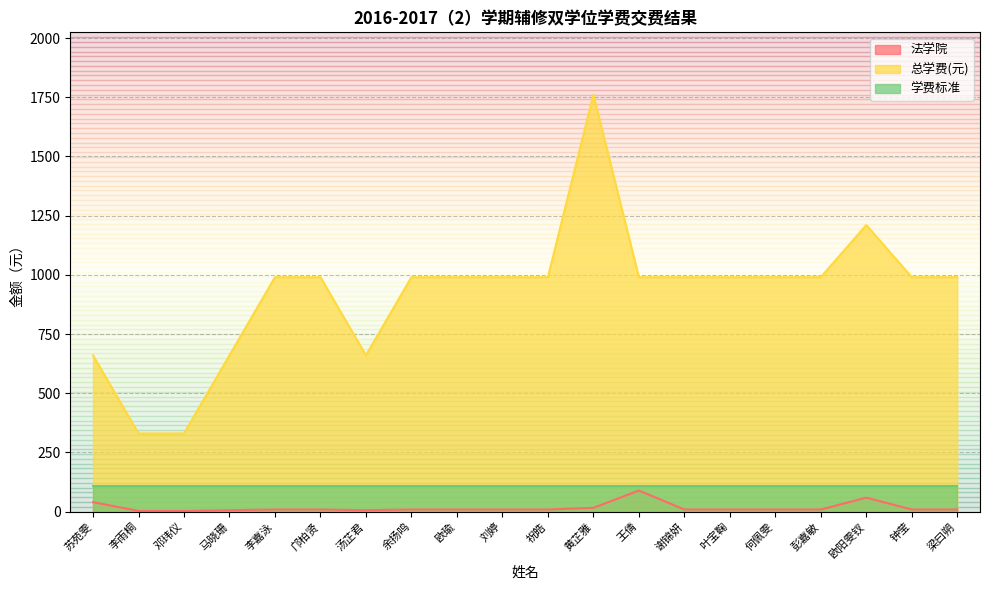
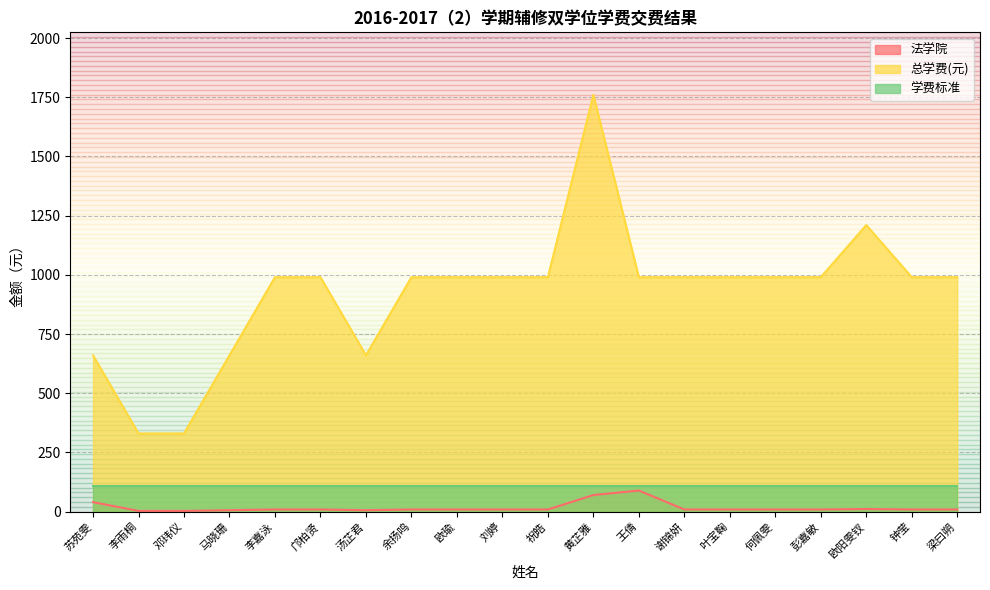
  {
    "法学院": {
      "苏苑雯": 40,
      "李雨桐": 0,
      "邓玮仪": 0,
      "马晓珊": 10,
      "李嘉泳": 10,
      "邝柏贤": 10,
      "汤芷君": 10,
      "余扬鸣": 10,
      "欧瑜": 10,
      "刘婷": 10,
      "祝皓": 10,
-     "黄芷雅": 20,
+     "黄芷雅": 70,
      "王倩": 90,
      "谢锦妍": 10,
      "叶宝鞠": 10,
      "何佩雯": 10,
      "彭嘉敏": 10,
-     "欧阳雯钗": 60,
+     "欧阳雯钗": 10,
      "钟莹": 10,
      "梁曰朔": 10
    },
    "总学费(元)": {
      "苏苑雯": 660,
      "李雨桐": 330,
      "邓玮仪": 330,
      "马晓珊": 660,
      "李嘉泳": 990,
      "邝柏贤": 990,
      "汤芷君": 660,
      "余扬鸣": 990,
      "欧瑜": 990,
      "刘婷": 990,
      "祝皓": 990,
      "黄芷雅": 1760,
      "王倩": 990,
      "谢锦妍": 990,
      "叶宝鞠": 990,
      "何佩雯": 990,
      "彭嘉敏": 990,
      "欧阳雯钗": 1210,
      "钟莹": 990,
      "梁曰朔": 990
    },
    "学费标准": {
      "苏苑雯": 110,
      "李雨桐": 110,
      "邓玮仪": 110,
      "马晓珊": 110,
      "李嘉泳": 110,
      "邝柏贤": 110,
      "汤芷君": 110,
      "余扬鸣": 110,
      "欧瑜": 110,
      "刘婷": 110,
      "祝皓": 110,
      "黄芷雅": 110,
      "王倩": 110,
      "谢锦妍": 110,
      "叶宝鞠": 110,
      "何佩雯": 110,
      "彭嘉敏": 110,
      "欧阳雯钗": 110,
      "钟莹": 110,
      "梁曰朔": 110
    }
  }
